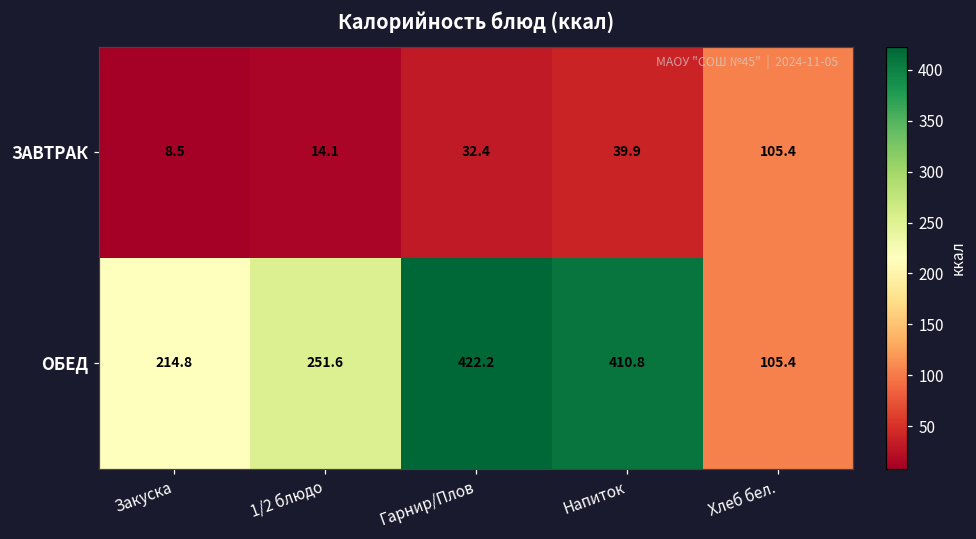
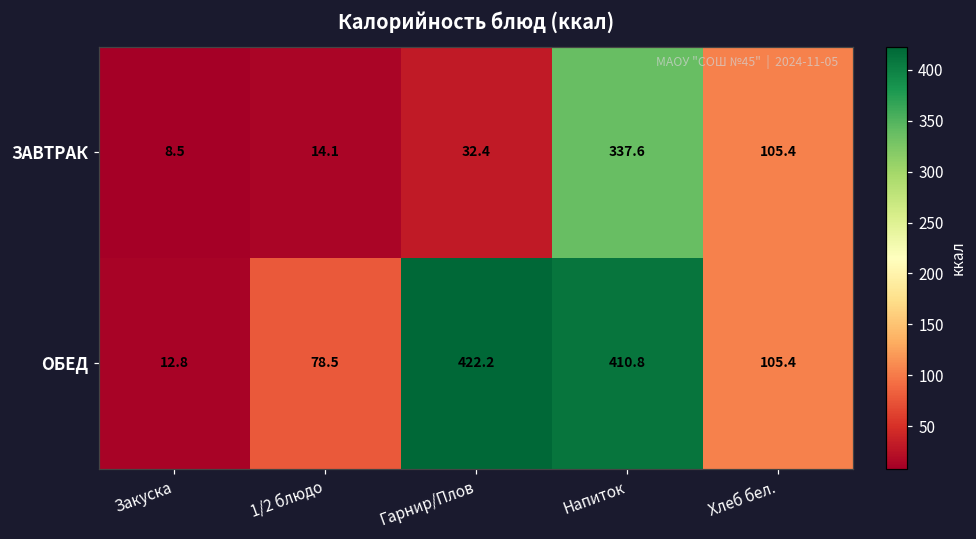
  {
    "ЗАВТРАК": {
      "Закуска": 8.5,
      "1/2 блюдо": 14.1,
      "Гарнир/Плов": 32.4,
-     "Напиток": 39.9
+     "Напиток": 337.6
    },
    "ОБЕД": {
-     "Закуска": 214.8,
-     "1/2 блюдо": 251.6,
+     "Закуска": 12.8,
+     "1/2 блюдо": 78.5,
      "Гарнир/Плов": 422.2,
      "Напиток": 410.8,
      "Хлеб бел.": 105.4
    }
  }
